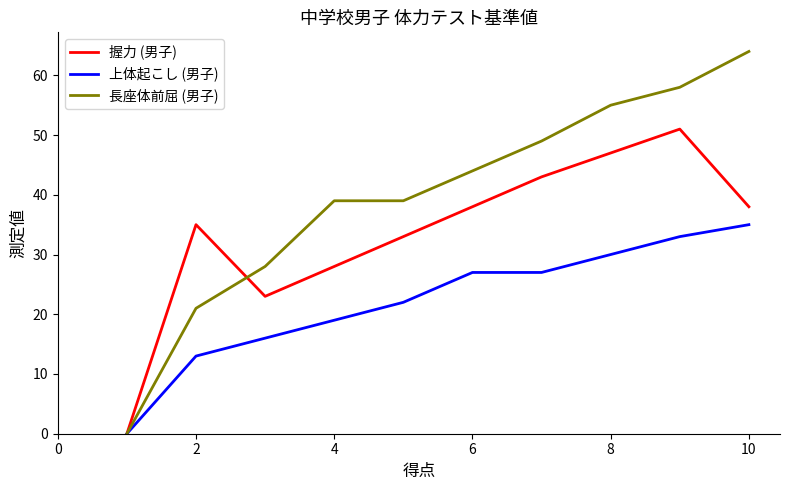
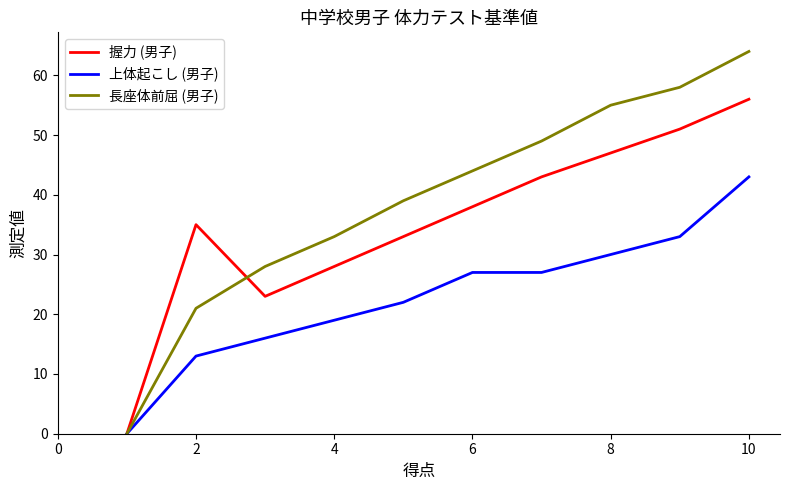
  {
    "握力 (男子)": {
      "2": 35,
      "4": 28,
      "6": 38,
      "8": 47,
-     "10": 38
+     "10": 56
    },
    "上体起こし (男子)": {
      "2": 13,
      "4": 19,
      "6": 27,
      "8": 30,
-     "10": 35
+     "10": 43
    },
    "長座体前屈 (男子)": {
      "2": 21,
-     "4": 39,
+     "4": 33,
      "6": 44,
      "8": 55,
      "10": 64
    }
  }
